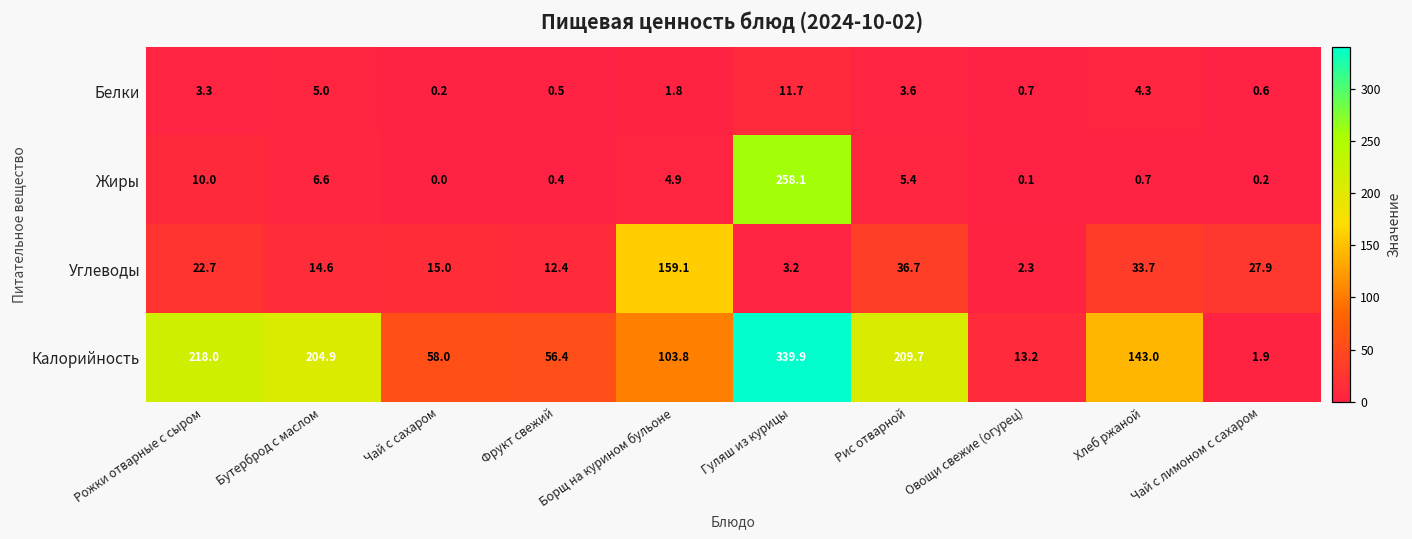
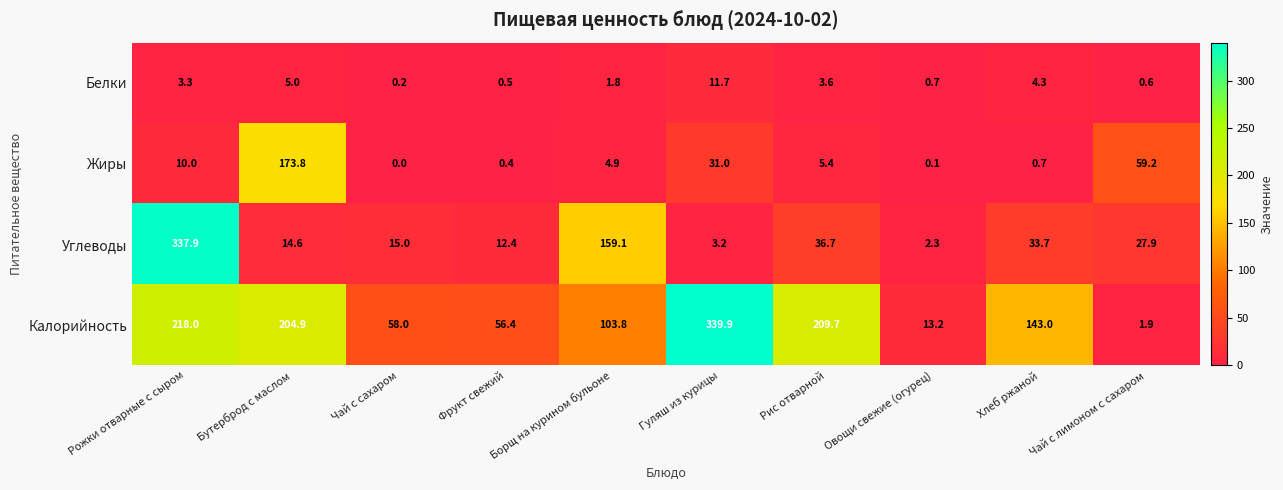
  {
    "Белки": {
      "Рожки отварные с сыром": 3.3,
      "Бутерброд с маслом": 5.0,
      "Чай с сахаром": 0.2,
      "Фрукт свежий": 0.5,
      "Борщ на курином бульоне": 1.8,
      "Гуляш из курицы": 11.7,
      "Рис отварной": 3.6,
      "Овощи свежие (огурец)": 0.7,
      "Хлеб ржаной": 4.3,
      "Чай с лимоном с сахаром": 0.6
    },
    "Жиры": {
      "Рожки отварные с сыром": 10.0,
-     "Бутерброд с маслом": 6.6,
+     "Бутерброд с маслом": 173.8,
      "Чай с сахаром": 0.0,
      "Фрукт свежий": 0.4,
      "Борщ на курином бульоне": 4.9,
-     "Гуляш из курицы": 258.1,
+     "Гуляш из курицы": 31.0,
      "Рис отварной": 5.4,
      "Овощи свежие (огурец)": 0.1,
      "Хлеб ржаной": 0.7,
-     "Чай с лимоном с сахаром": 0.2
+     "Чай с лимоном с сахаром": 59.2
    },
    "Углеводы": {
-     "Рожки отварные с сыром": 22.7,
+     "Рожки отварные с сыром": 337.9,
      "Бутерброд с маслом": 14.6,
      "Чай с сахаром": 15.0,
      "Фрукт свежий": 12.4,
      "Борщ на курином бульоне": 159.1,
      "Гуляш из курицы": 3.2,
      "Рис отварной": 36.7,
      "Овощи свежие (огурец)": 2.3,
      "Хлеб ржаной": 33.7,
      "Чай с лимоном с сахаром": 27.9
    },
    "Калорийность": {
      "Рожки отварные с сыром": 218.0,
      "Бутерброд с маслом": 204.9,
      "Чай с сахаром": 58.0,
      "Фрукт свежий": 56.4,
      "Борщ на курином бульоне": 103.8,
      "Гуляш из курицы": 339.9,
      "Рис отварной": 209.7,
      "Овощи свежие (огурец)": 13.2,
      "Хлеб ржаной": 143.0,
      "Чай с лимоном с сахаром": 1.9
    }
  }
